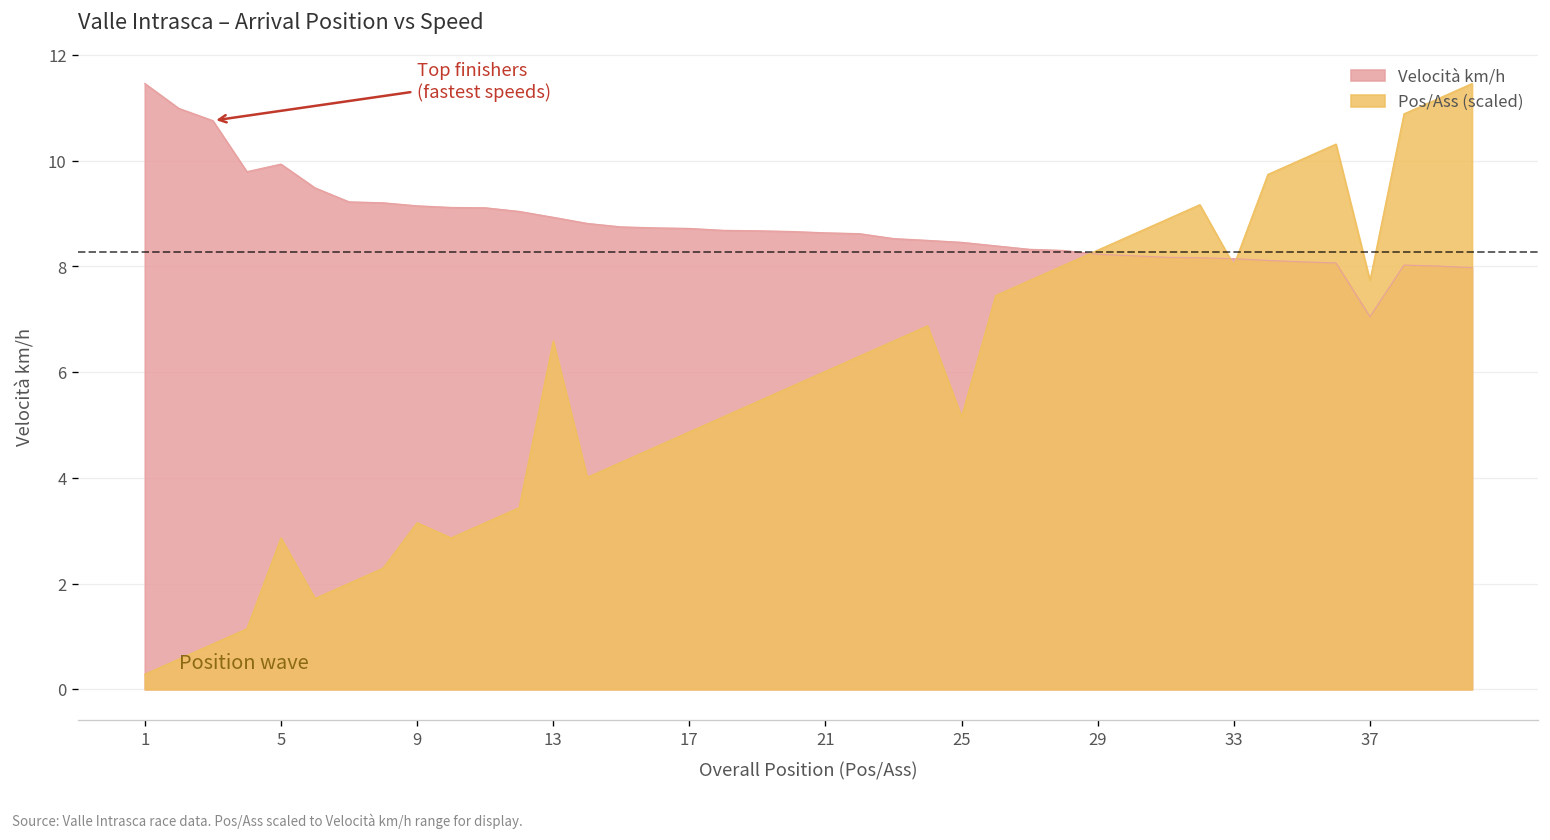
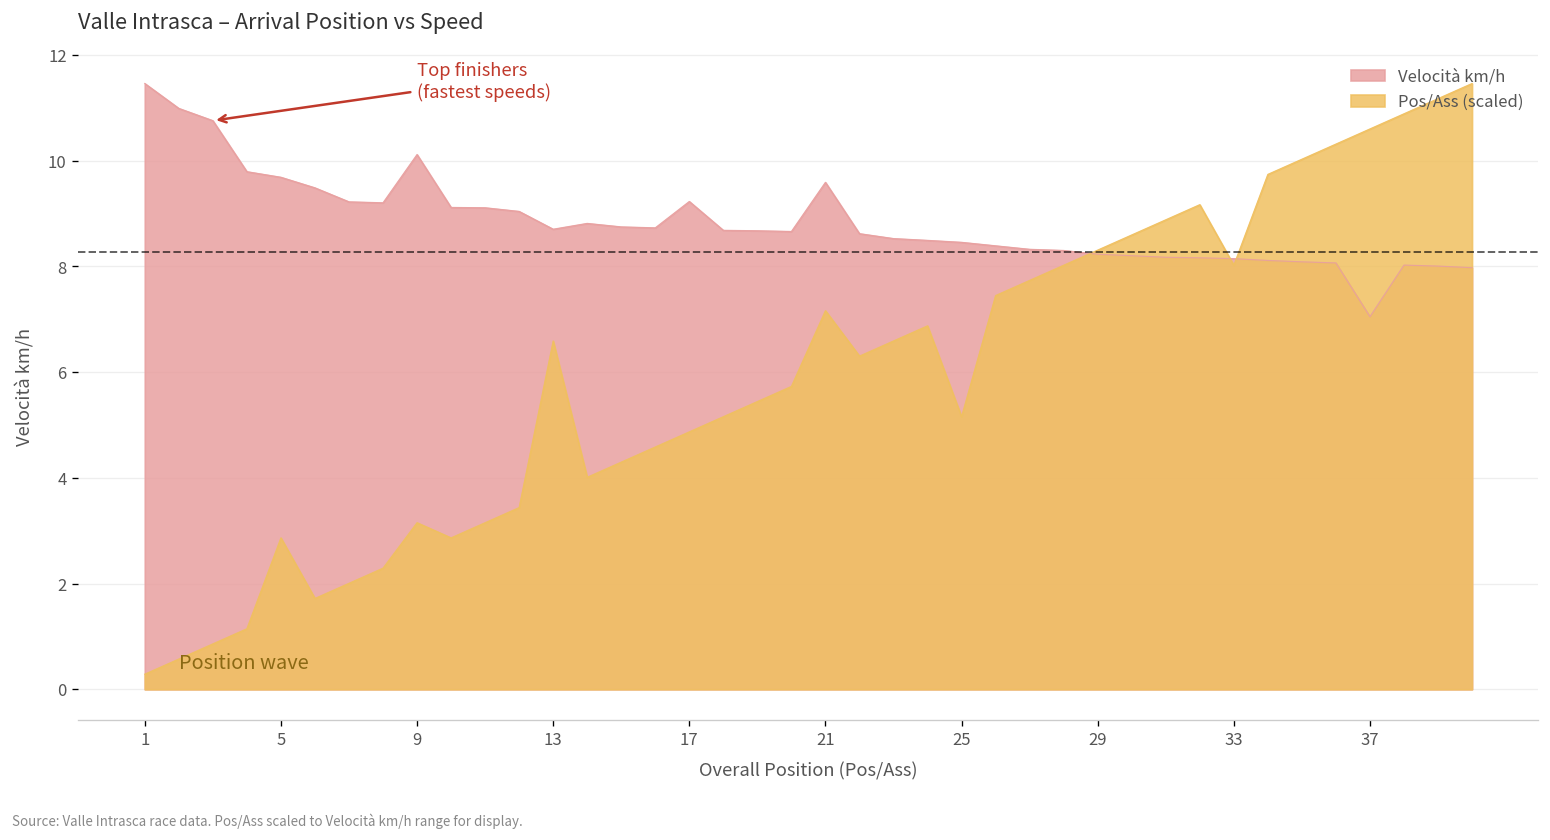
  {
    "Velocità km/h": {
      "1": 11.5,
-     "5": 9.9,
-     "9": 9.1,
-     "13": 8.9,
-     "17": 8.7,
-     "21": 8.6,
+     "5": 9.7,
+     "9": 10.1,
+     "13": 8.7,
+     "17": 9.2,
+     "21": 9.6,
      "25": 8.5,
      "29": 8.2,
      "33": 8.1,
      "37": 7.1
    },
    "Pos/Ass (scaled)": {
      "1": 0.3,
      "5": 2.9,
      "9": 3.2,
      "13": 6.6,
      "17": 4.9,
-     "21": 6.0,
+     "21": 7.2,
      "25": 5.2,
      "29": 8.3,
      "33": 8.0,
-     "37": 7.7
+     "37": 10.6
    }
  }
